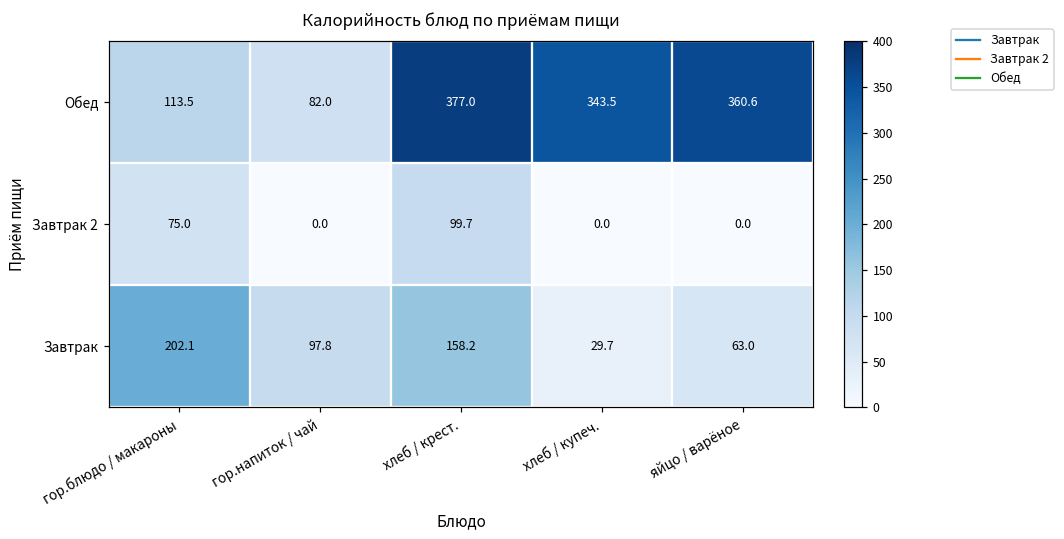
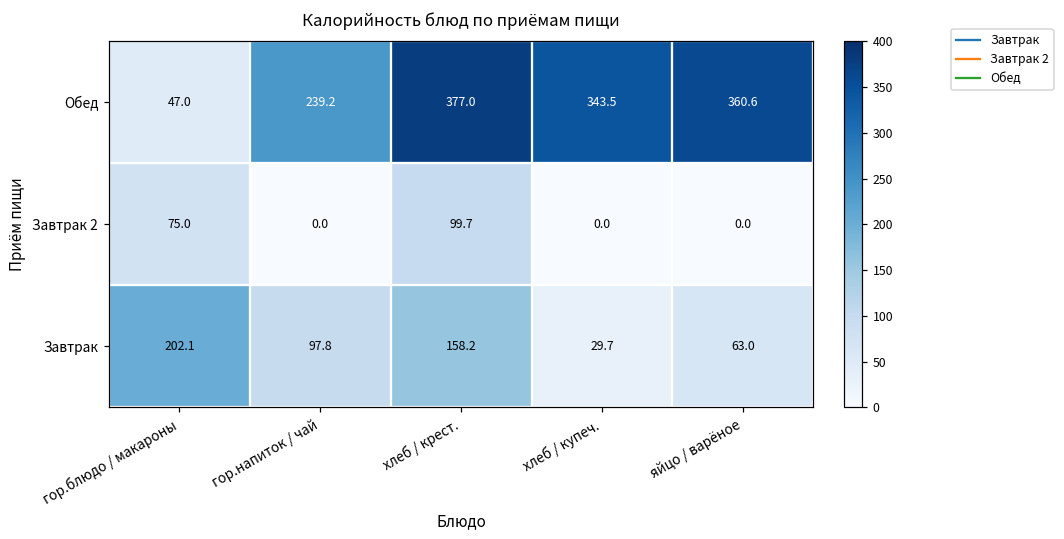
  {
    "Обед": {
-     "гор.блюдо / макароны": 113.5,
-     "гор.напиток / чай": 82.0,
+     "гор.блюдо / макароны": 47.0,
+     "гор.напиток / чай": 239.2,
      "хлеб / крест.": 377.0,
      "хлеб / купеч.": 343.5,
      "яйцо / варёное": 360.6
    },
    "Завтрак 2": {
      "гор.блюдо / макароны": 75.0,
      "гор.напиток / чай": 0.0,
      "хлеб / крест.": 99.7,
      "хлеб / купеч.": 0.0,
      "яйцо / варёное": 0.0
    },
    "Завтрак": {
      "гор.блюдо / макароны": 202.1,
      "гор.напиток / чай": 97.8,
      "хлеб / крест.": 158.2,
      "хлеб / купеч.": 29.7,
      "яйцо / варёное": 63.0
    }
  }
